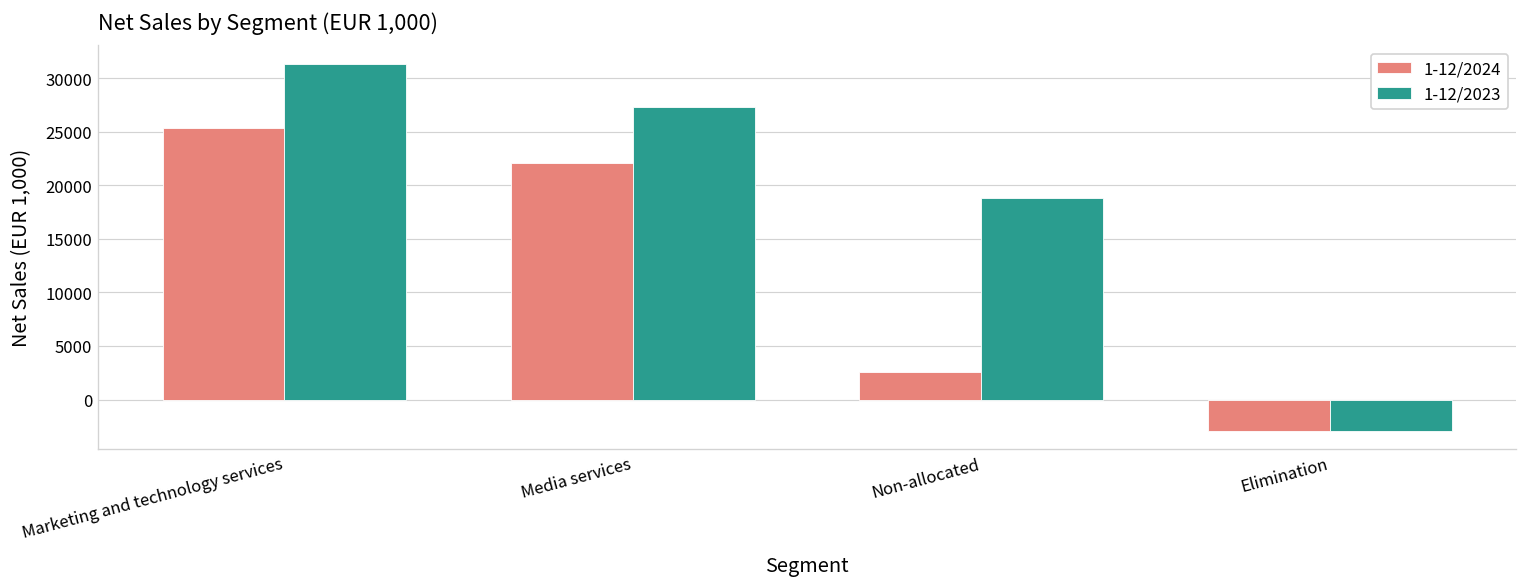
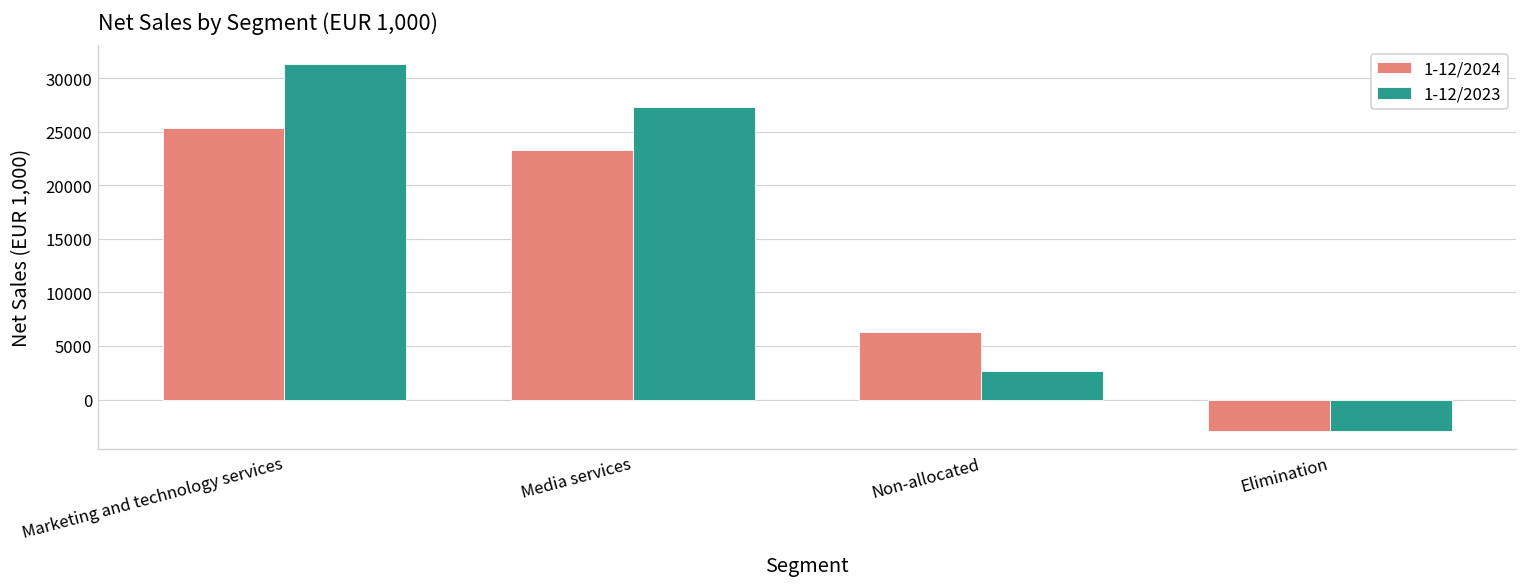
  {
    "1-12/2024": {
      "Marketing and technology services": 25000,
-     "Media services": 22000,
-     "Non-allocated": 3000,
+     "Media services": 23000,
+     "Non-allocated": 6000,
      "Elimination": -3000
    },
    "1-12/2023": {
      "Marketing and technology services": 31000,
      "Media services": 27000,
-     "Non-allocated": 19000,
+     "Non-allocated": 3000,
      "Elimination": -3000
    }
  }
